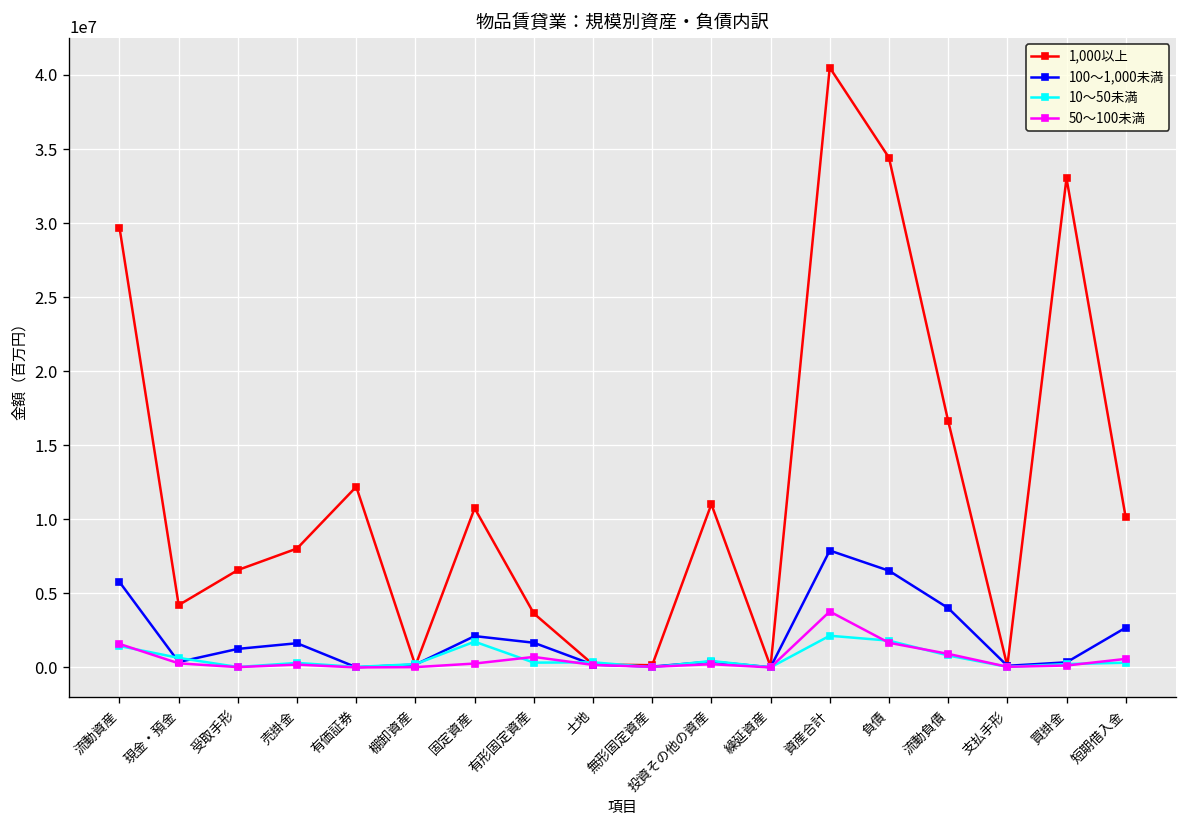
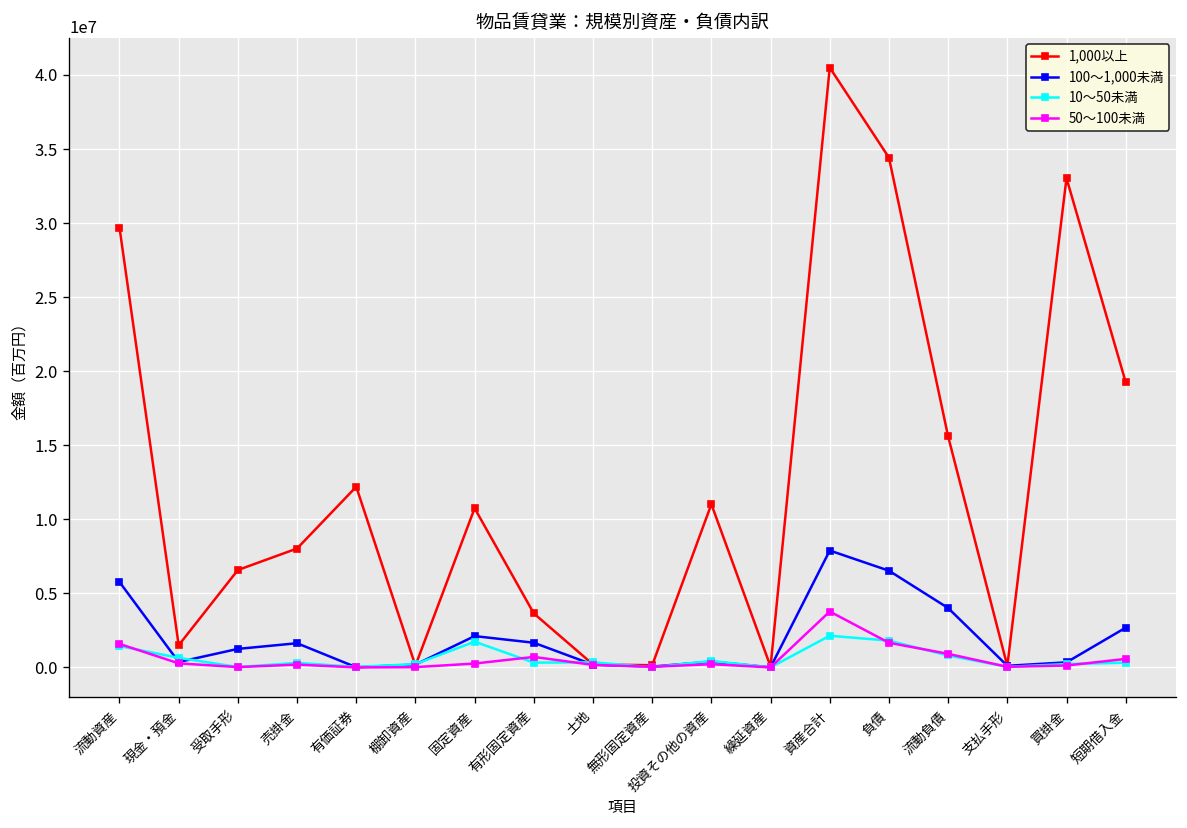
  {
    "1,000以上": {
      "流動資産": 29700000,
-     "現金・預金": 4200000,
+     "現金・預金": 1500000,
      "受取手形": 6600000,
      "売掛金": 8000000,
      "有価証券": 12200000,
      "固定資産": 10700000,
      "有形固定資産": 3600000,
      "投資その他の資産": 11000000,
      "資産合計": 40500000,
      "負債": 34400000,
-     "流動負債": 16600000,
+     "流動負債": 15600000,
      "買掛金": 33000000,
-     "短期借入金": 10100000
+     "短期借入金": 19300000
    },
    "100～1,000未満": {
      "流動資産": 5800000,
      "受取手形": 1300000,
      "売掛金": 1600000,
      "固定資産": 2100000,
      "有形固定資産": 1700000,
      "資産合計": 7900000,
      "負債": 6500000,
      "流動負債": 4000000,
      "短期借入金": 2700000
    },
    "10～50未満": {
      "現金・預金": 600000,
      "固定資産": 1700000,
      "有形固定資産": 300000,
      "資産合計": 2100000,
      "短期借入金": 300000
    },
    "50～100未満": {
      "固定資産": 300000,
      "有形固定資産": 700000,
      "資産合計": 3800000,
      "短期借入金": 600000
    }
  }
